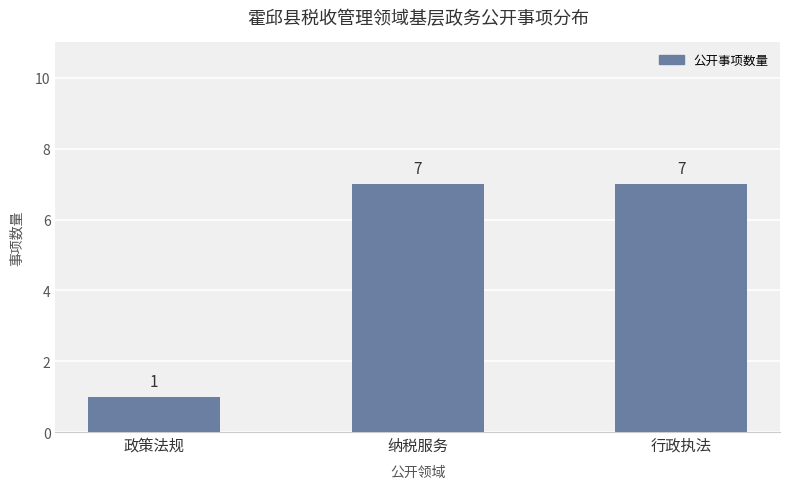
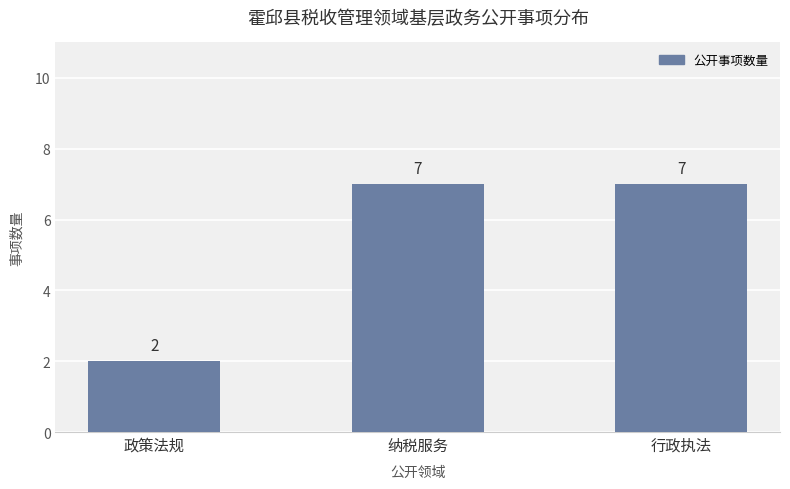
  {
-   "政策法规": 1,
+   "政策法规": 2,
    "纳税服务": 7,
    "行政执法": 7
  }
